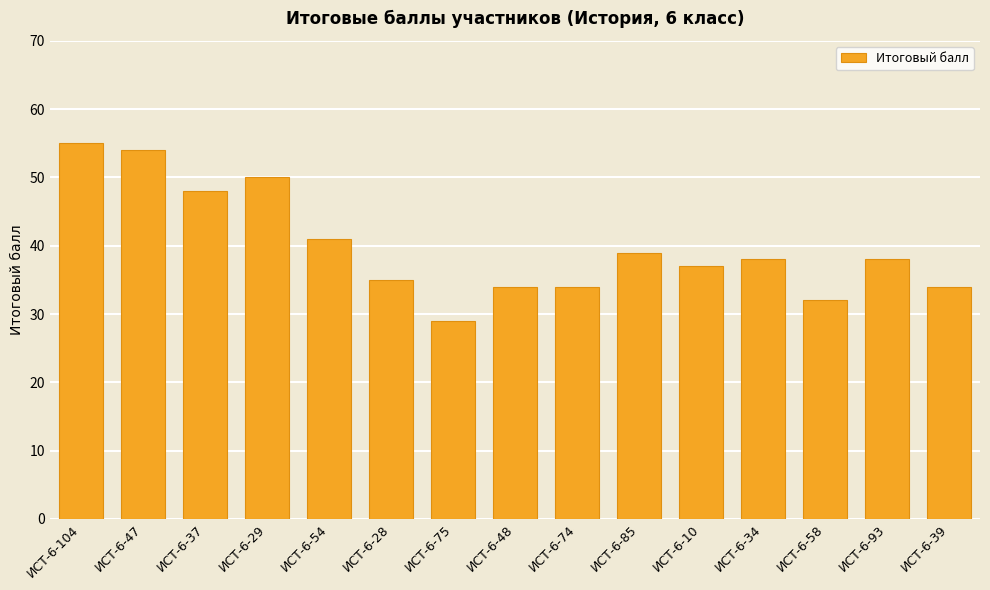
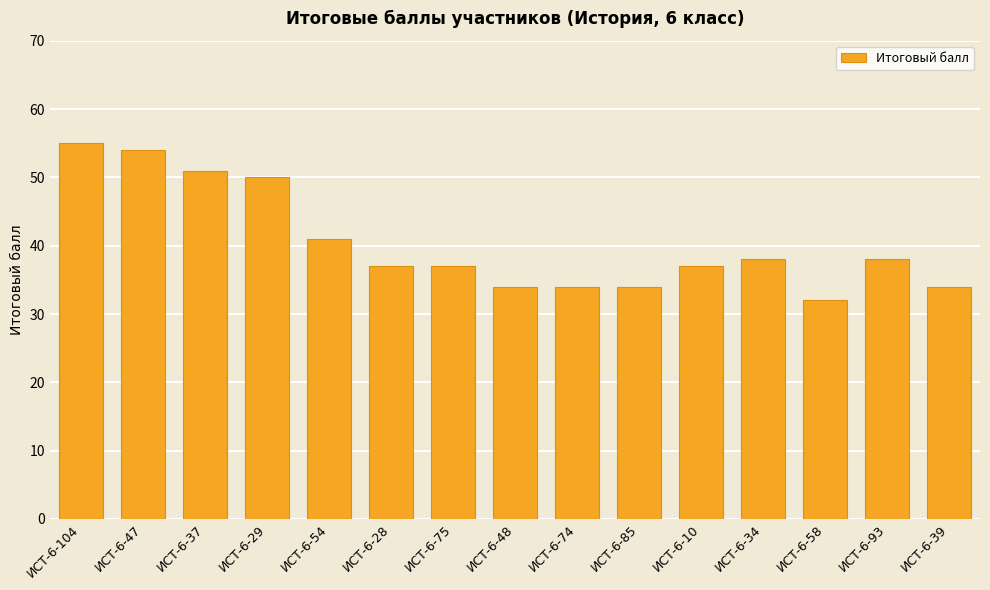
  {
    "ИСТ-6-104": 55,
    "ИСТ-6-47": 54,
-   "ИСТ-6-37": 48,
+   "ИСТ-6-37": 51,
    "ИСТ-6-29": 50,
    "ИСТ-6-54": 41,
-   "ИСТ-6-28": 35,
-   "ИСТ-6-75": 29,
+   "ИСТ-6-28": 37,
+   "ИСТ-6-75": 37,
    "ИСТ-6-48": 34,
    "ИСТ-6-74": 34,
-   "ИСТ-6-85": 39,
+   "ИСТ-6-85": 34,
    "ИСТ-6-10": 37,
    "ИСТ-6-34": 38,
    "ИСТ-6-58": 32,
    "ИСТ-6-93": 38,
    "ИСТ-6-39": 34
  }
